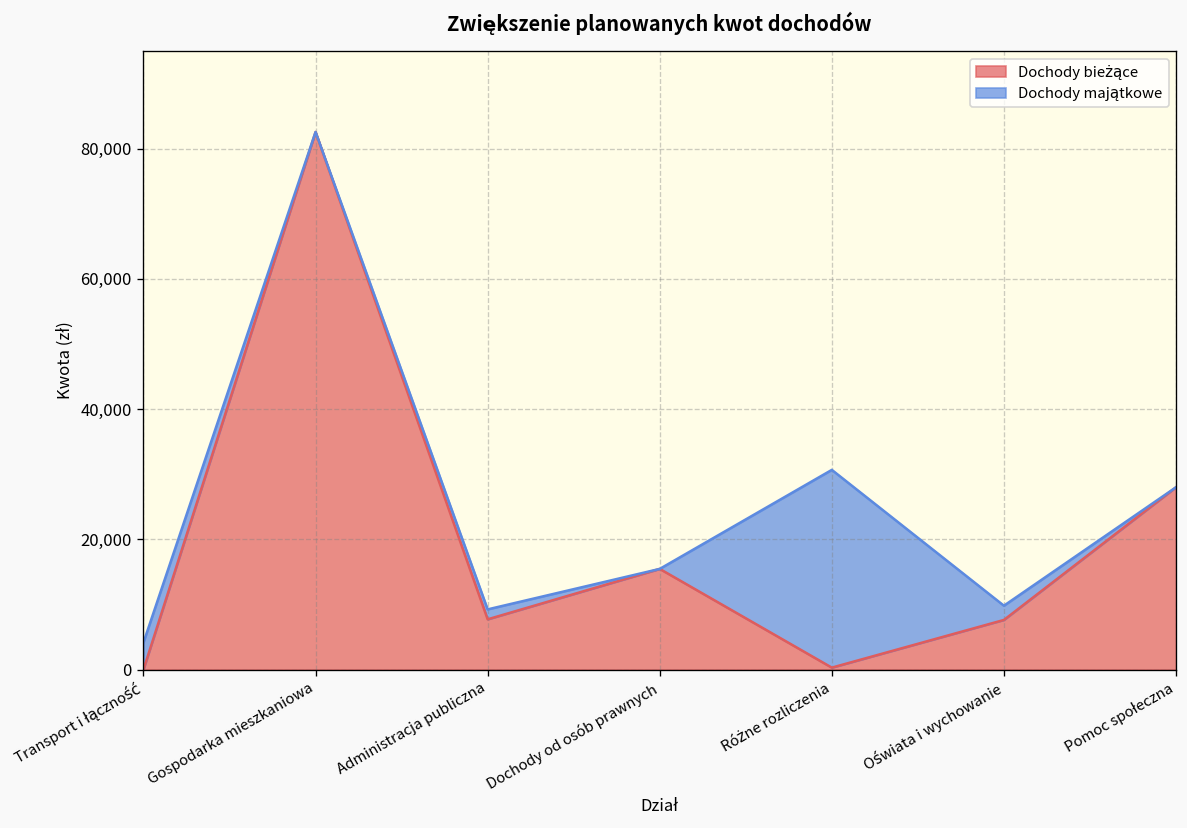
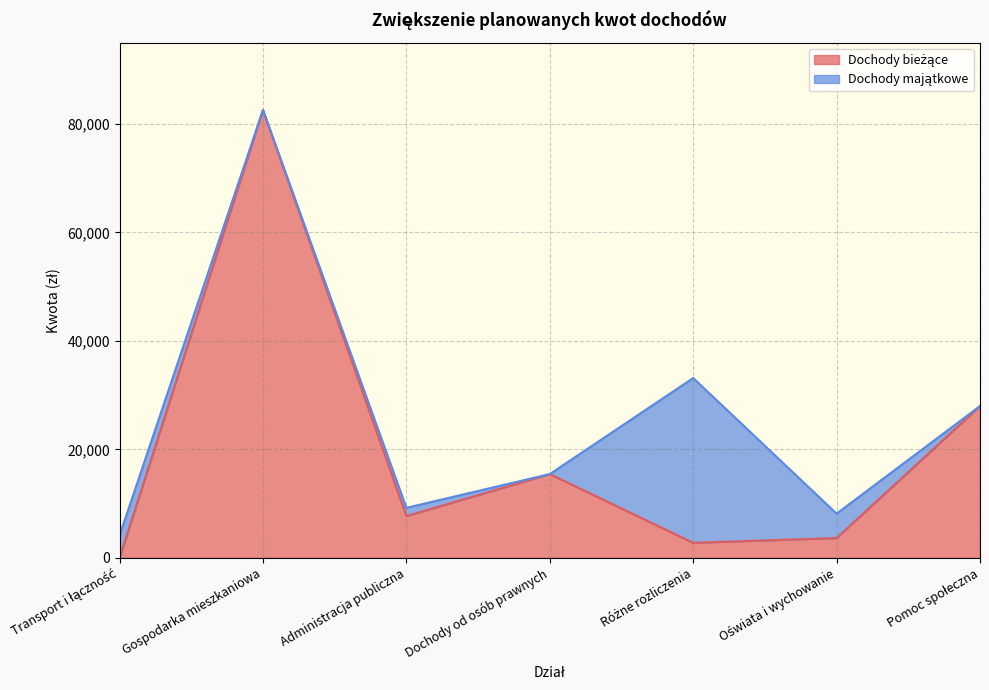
  {
    "Dochody bieżące": {
      "Transport i łączność": "0",
      "Administracja publiczna": "8,000",
-     "Różne rozliczenia": "0",
-     "Oświata i wychowanie": "8,000"
+     "Różne rozliczenia": "3,000",
+     "Oświata i wychowanie": "4,000"
    },
    "Dochody majątkowe": {
      "Transport i łączność": "4,000",
      "Administracja publiczna": "2,000",
      "Różne rozliczenia": "30,000",
-     "Oświata i wychowanie": "2,000"
+     "Oświata i wychowanie": "5,000"
    }
  }
